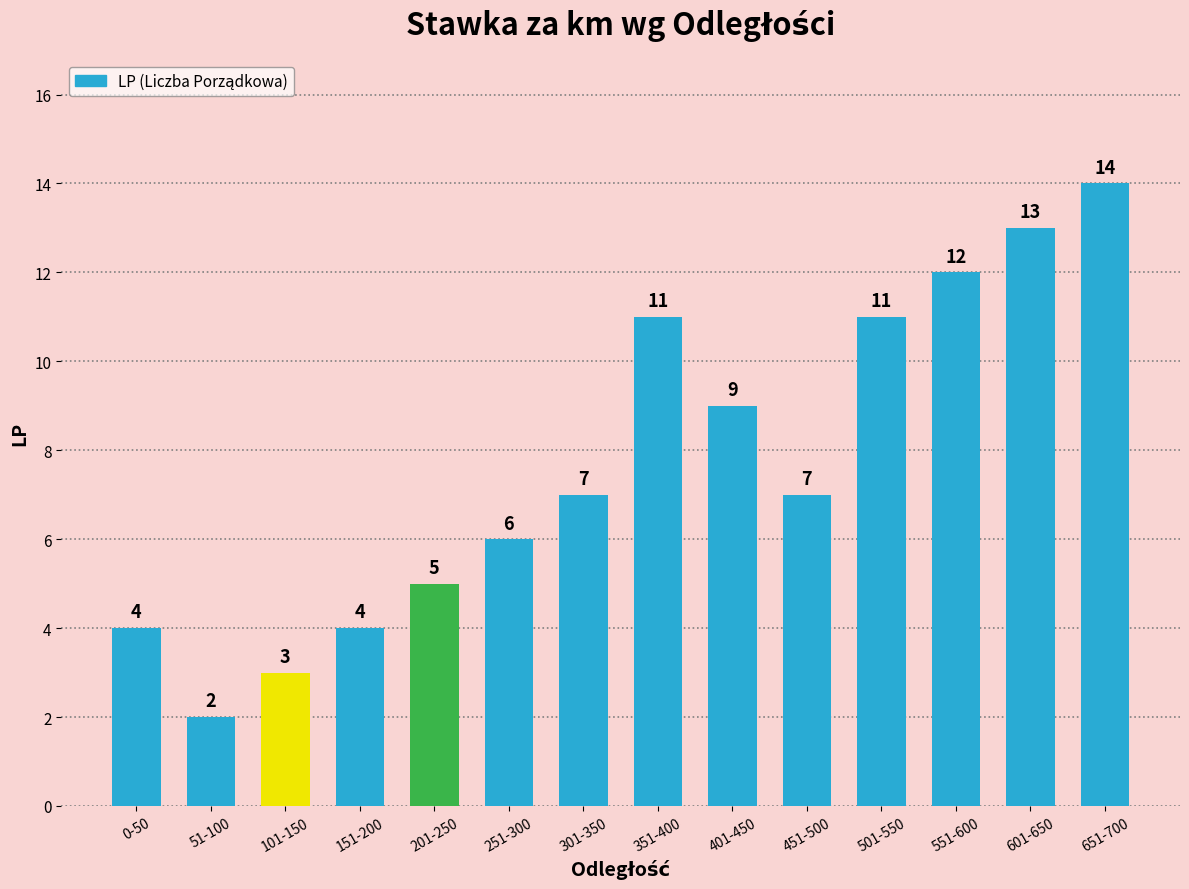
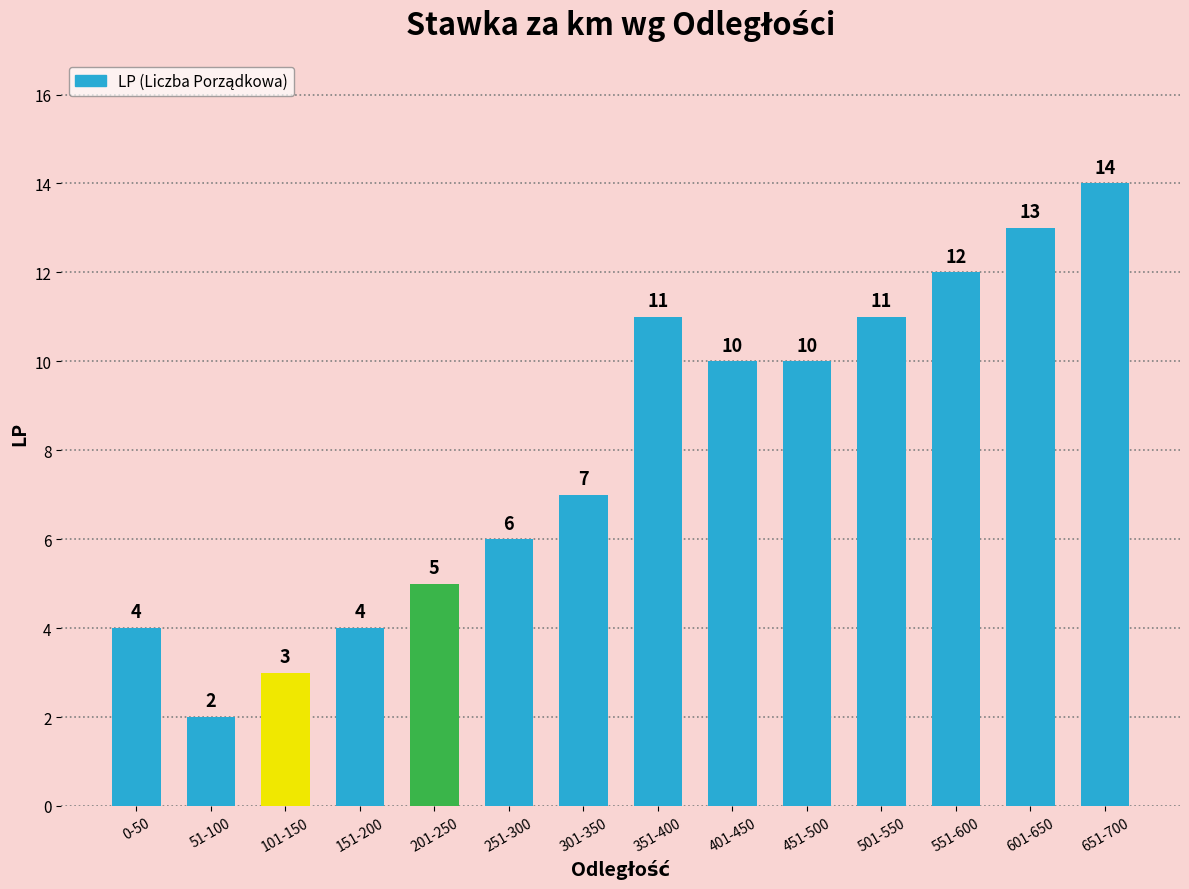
  {
    "0-50": 4,
    "51-100": 2,
    "101-150": 3,
    "151-200": 4,
    "201-250": 5,
    "251-300": 6,
    "301-350": 7,
    "351-400": 11,
-   "401-450": 9,
-   "451-500": 7,
+   "401-450": 10,
+   "451-500": 10,
    "501-550": 11,
    "551-600": 12,
    "601-650": 13,
    "651-700": 14
  }
